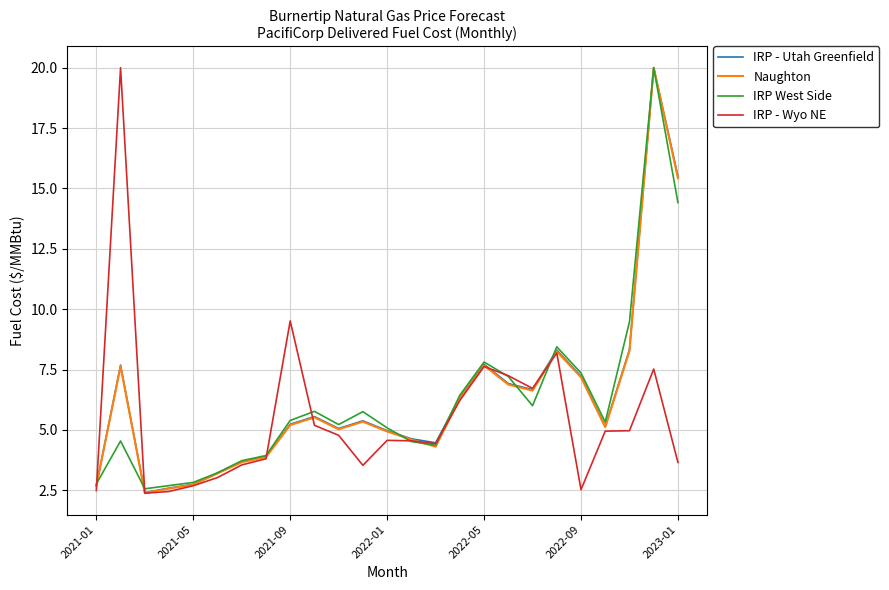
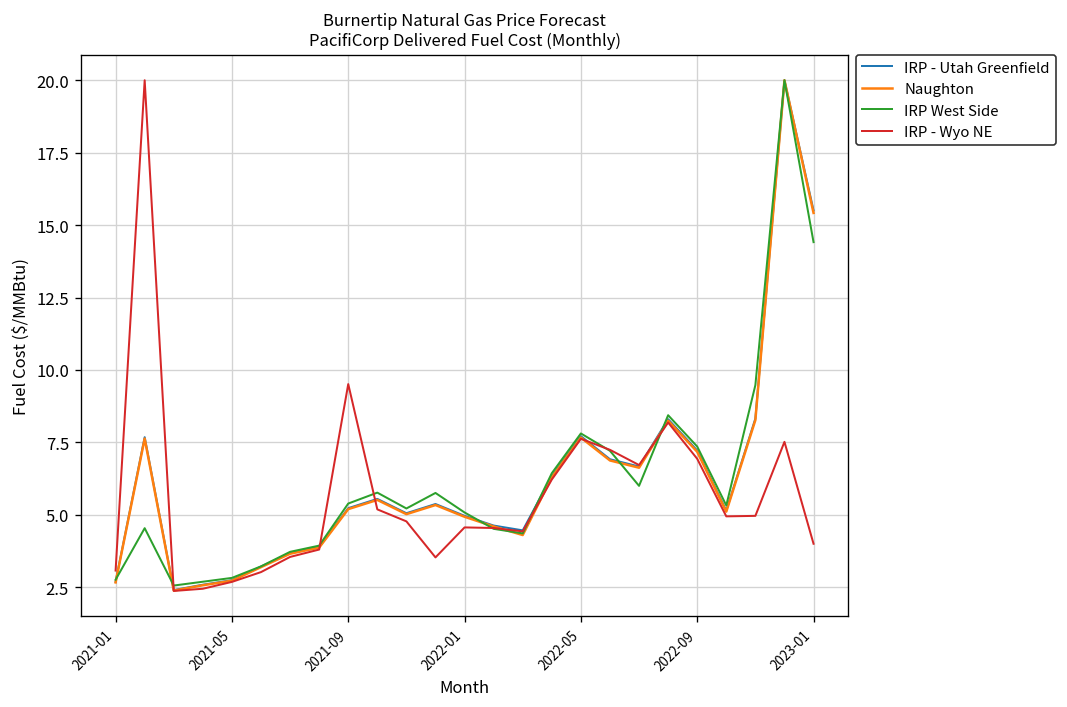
  {
    "IRP West Side": {
      "2021-09": 5.4,
      "2022-01": 5.1,
      "2022-09": 7.4,
      "2023-01": 14.4
    },
    "IRP - Wyo NE": {
-     "2021-01": 2.5,
+     "2021-01": 3.1,
      "2021-09": 9.5,
      "2022-01": 4.6,
-     "2022-09": 2.5,
-     "2023-01": 3.7
+     "2022-09": 6.9,
+     "2023-01": 4.0
    }
  }
